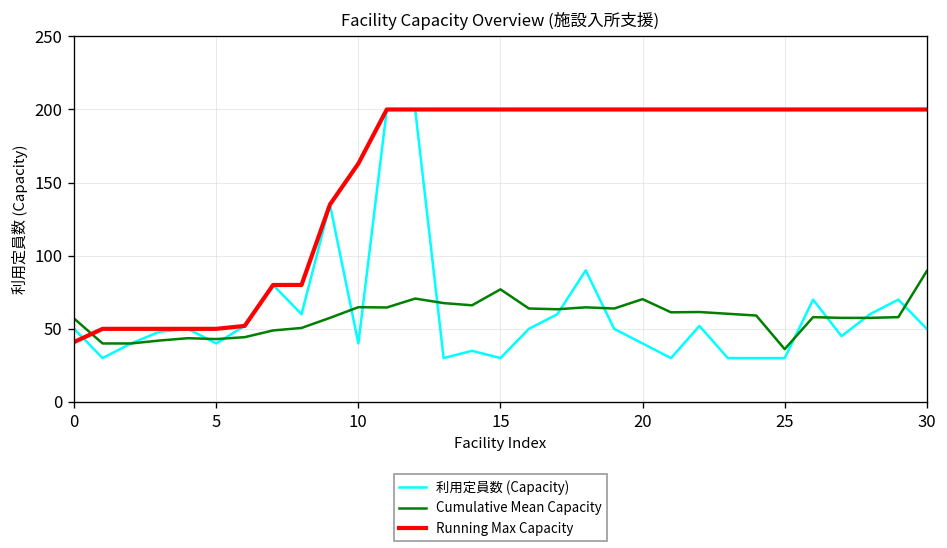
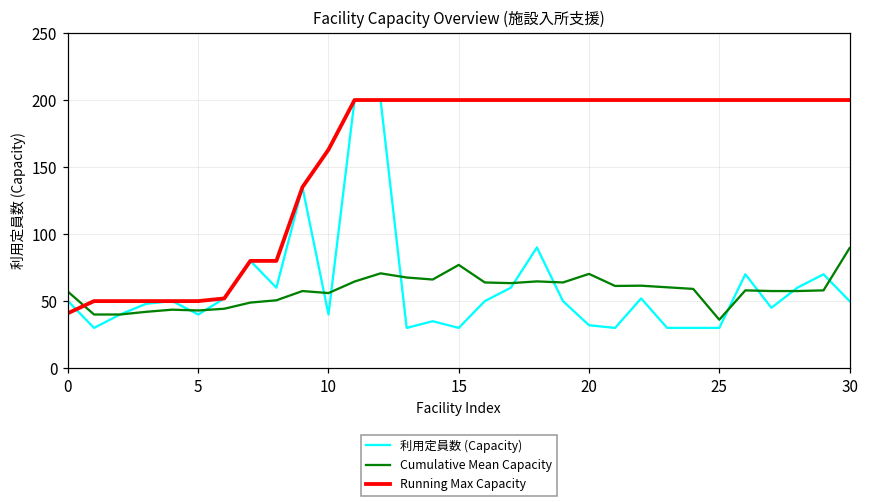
  {
    "利用定員数 (Capacity)": {
      "0": 50,
      "5": 40,
      "10": 40,
      "15": 30,
-     "20": 40,
+     "20": 32,
      "25": 30,
      "30": 50
    },
    "Cumulative Mean Capacity": {
      "0": 57,
      "5": 43,
-     "10": 65,
+     "10": 56,
      "15": 77,
      "20": 70,
      "25": 36,
      "30": 90
    },
    "Running Max Capacity": {
      "0": 41,
      "5": 50,
      "10": 163,
      "15": 200,
      "20": 200,
      "25": 200,
      "30": 200
    }
  }
